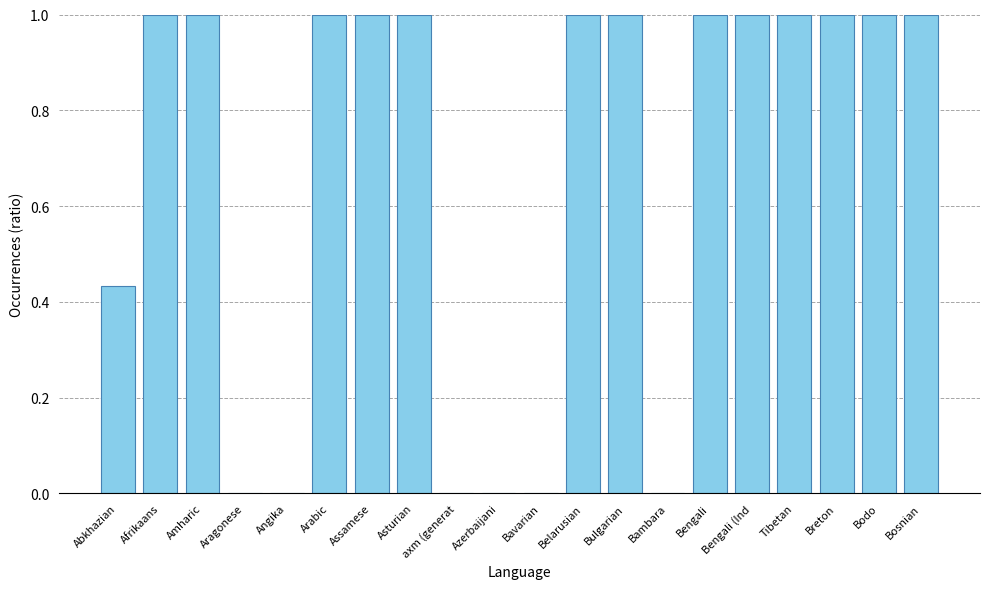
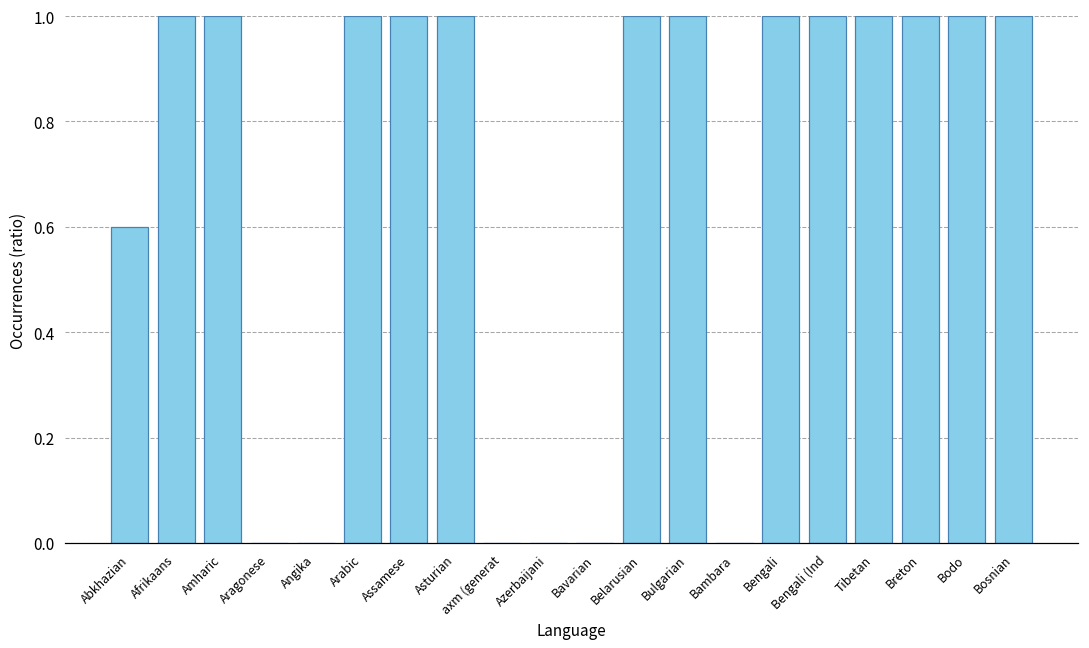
  {
-   "Abkhazian": 0.43,
+   "Abkhazian": 0.60,
    "Afrikaans": 1.00,
    "Amharic": 1.00,
    "Aragonese": 0.00,
    "Angika": 0.00,
    "Arabic": 1.00,
    "Assamese": 1.00,
    "Asturian": 1.00,
    "axm (generat": 0.00,
    "Azerbaijani": 0.00,
    "Bavarian": 0.00,
    "Belarusian": 1.00,
    "Bulgarian": 1.00,
    "Bambara": 0.00,
    "Bengali": 1.00,
    "Bengali (Ind": 1.00,
    "Tibetan": 1.00,
    "Breton": 1.00,
    "Bodo": 1.00,
    "Bosnian": 1.00
  }
